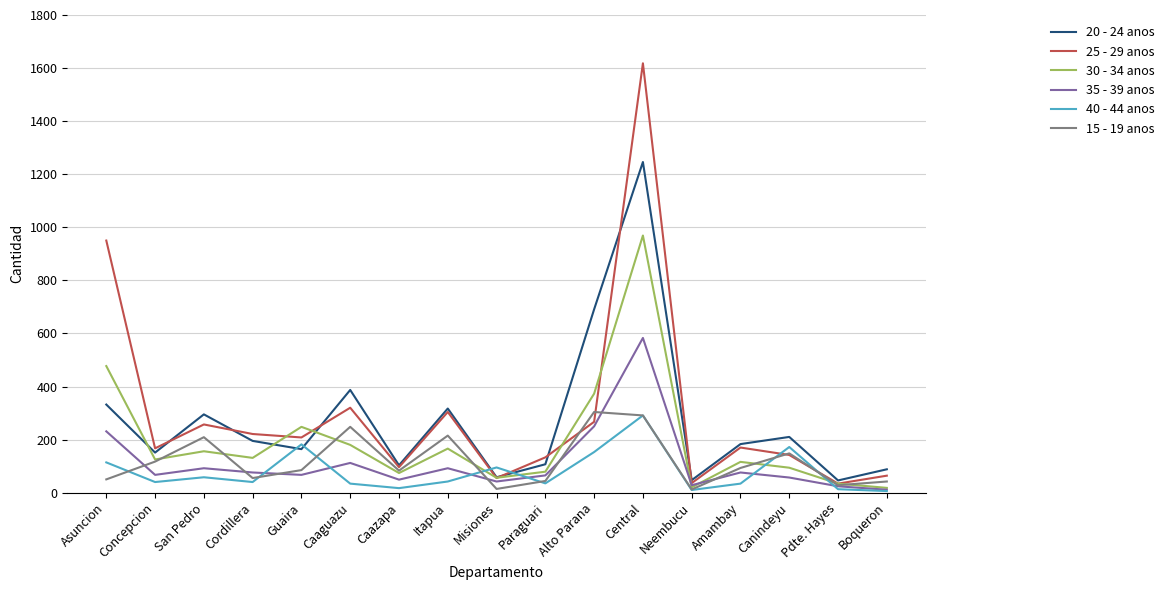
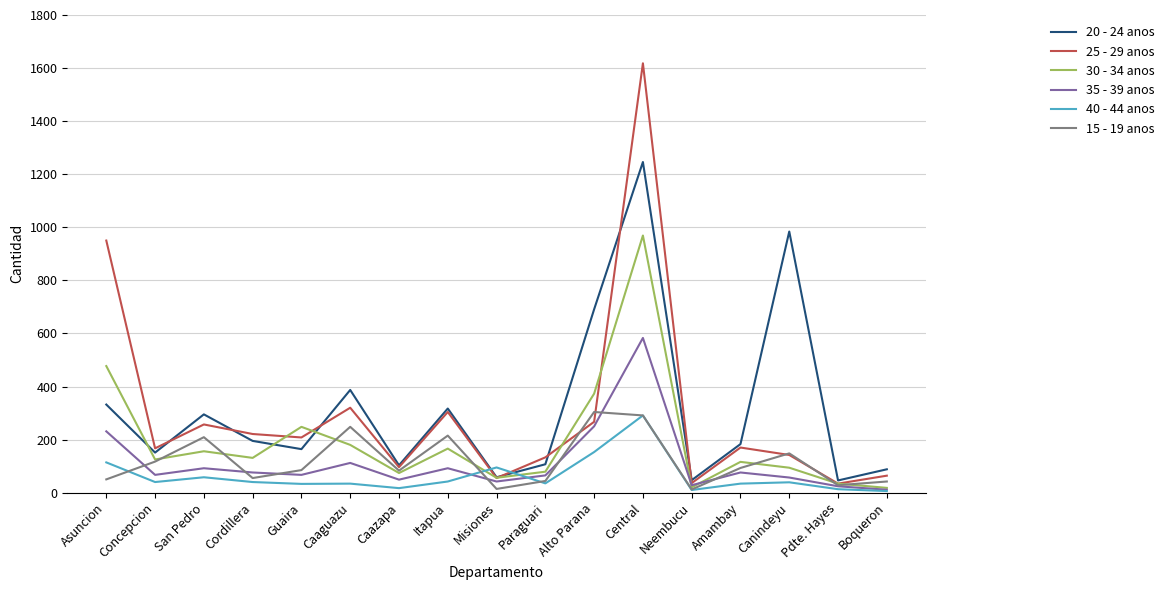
  {
    "20 - 24 anos": {
      "Asuncion": 330,
      "Concepcion": 150,
      "San Pedro": 300,
      "Cordillera": 200,
      "Guaira": 160,
      "Caaguazu": 390,
      "Itapua": 320,
      "Paraguari": 110,
      "Alto Parana": 690,
      "Central": 1250,
      "Neembucu": 50,
      "Amambay": 180,
-     "Canindeyu": 210,
+     "Canindeyu": 980,
      "Pdte. Hayes": 50,
      "Boqueron": 90
    },
    "25 - 29 anos": {
      "Asuncion": 950,
      "Concepcion": 170,
      "San Pedro": 260,
      "Cordillera": 220,
      "Guaira": 210,
      "Caaguazu": 320,
      "Itapua": 300,
      "Paraguari": 130,
      "Alto Parana": 270,
      "Central": 1620,
      "Amambay": 170,
      "Boqueron": 60
    },
    "30 - 34 anos": {
      "Asuncion": 480,
      "San Pedro": 160,
      "Cordillera": 130,
      "Guaira": 250,
      "Caaguazu": 180,
      "Itapua": 170,
      "Paraguari": 80,
      "Alto Parana": 370,
      "Central": 970,
      "Amambay": 120,
      "Canindeyu": 90
    },
    "40 - 44 anos": {
      "Asuncion": 110,
      "Concepcion": 40,
      "San Pedro": 60,
      "Cordillera": 40,
-     "Guaira": 180,
+     "Guaira": 30,
      "Caaguazu": 30,
      "Caazapa": 20,
      "Itapua": 40,
      "Misiones": 100,
      "Alto Parana": 150,
      "Amambay": 30,
-     "Canindeyu": 170,
+     "Canindeyu": 40,
      "Pdte. Hayes": 10
    }
  }
